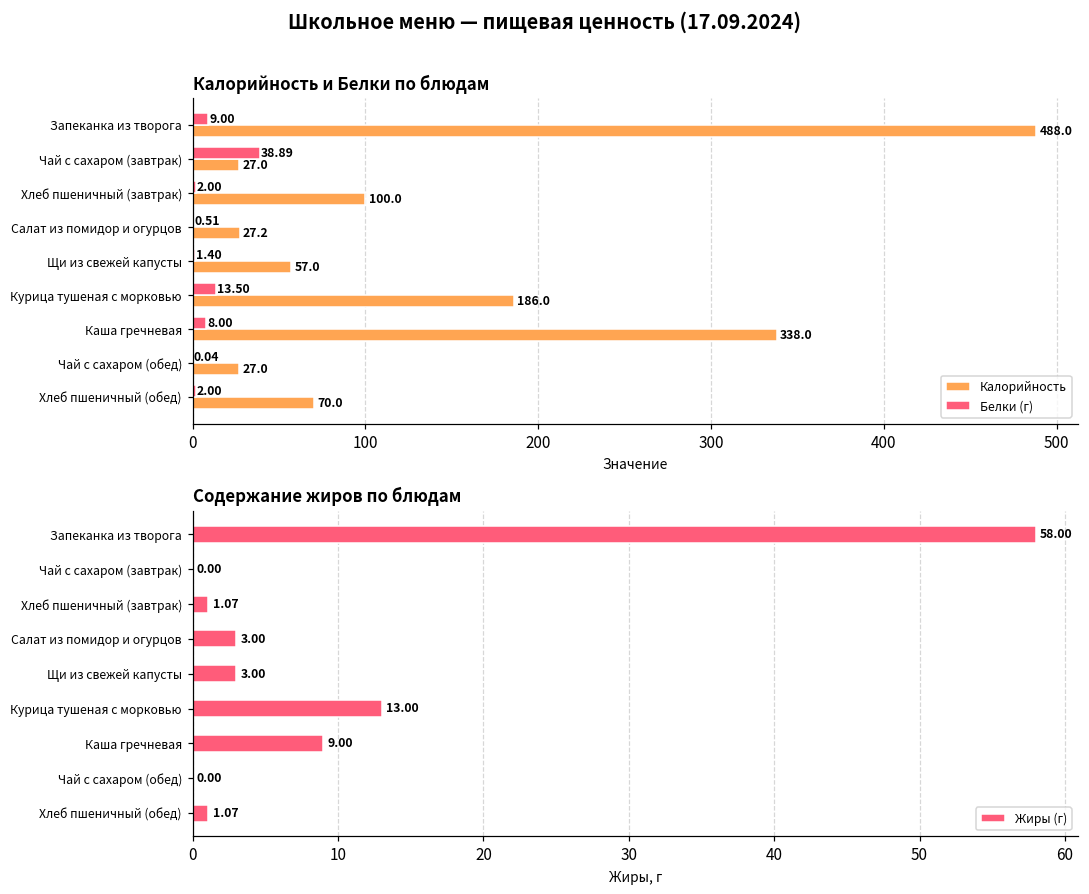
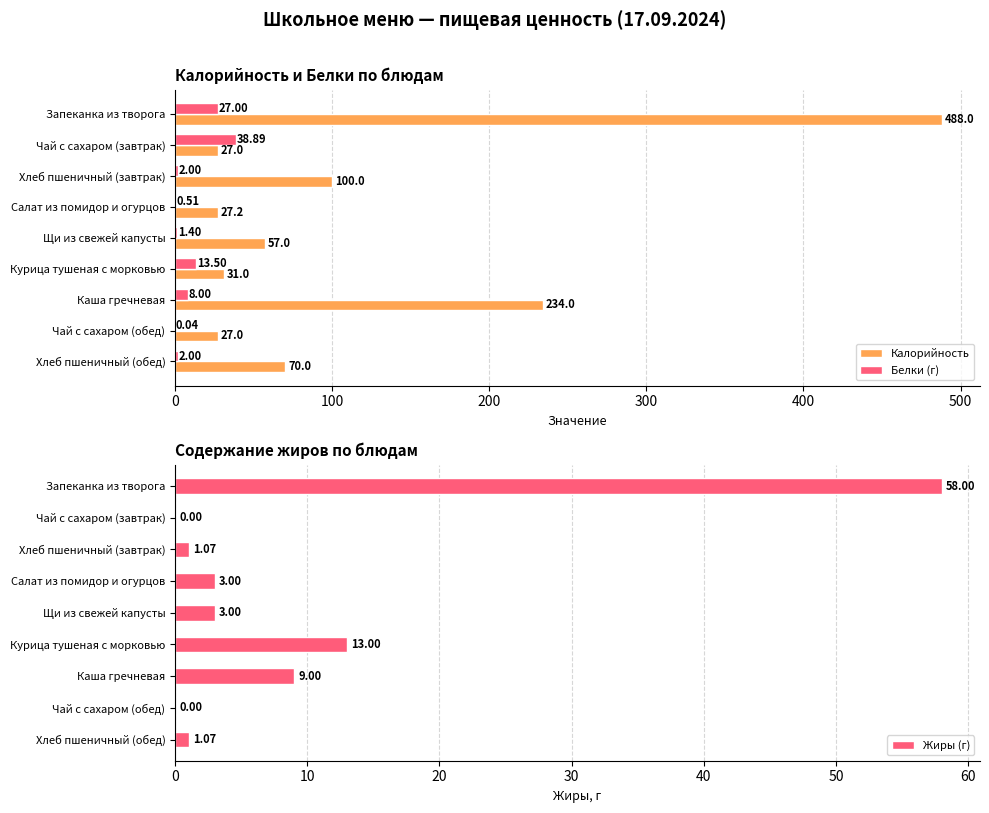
  {
    "Калорийность и Белки по блюдам": {
      "Калорийность": {
        "Запеканка из творога": 488.0,
        "Чай с сахаром (завтрак)": 27.0,
        "Хлеб пшеничный (завтрак)": 100.0,
        "Салат из помидор и огурцов": 27.2,
        "Щи из свежей капусты": 57.0,
-       "Курица тушеная с морковью": 186.0,
-       "Каша гречневая": 338.0,
+       "Курица тушеная с морковью": 31.0,
+       "Каша гречневая": 234.0,
        "Чай с сахаром (обед)": 27.0,
        "Хлеб пшеничный (обед)": 70.0
      },
      "Белки (г)": {
-       "Запеканка из творога": 9.00,
+       "Запеканка из творога": 27.00,
        "Чай с сахаром (завтрак)": 38.89,
        "Хлеб пшеничный (завтрак)": 2.00,
        "Салат из помидор и огурцов": 0.51,
        "Щи из свежей капусты": 1.40,
        "Курица тушеная с морковью": 13.50,
        "Каша гречневая": 8.00,
        "Чай с сахаром (обед)": 0.04,
        "Хлеб пшеничный (обед)": 2.00
      }
    },
    "Содержание жиров по блюдам": {
      "Запеканка из творога": 58.00,
      "Чай с сахаром (завтрак)": 0.00,
      "Хлеб пшеничный (завтрак)": 1.07,
      "Салат из помидор и огурцов": 3.00,
      "Щи из свежей капусты": 3.00,
      "Курица тушеная с морковью": 13.00,
      "Каша гречневая": 9.00,
      "Чай с сахаром (обед)": 0.00,
      "Хлеб пшеничный (обед)": 1.07
    }
  }
